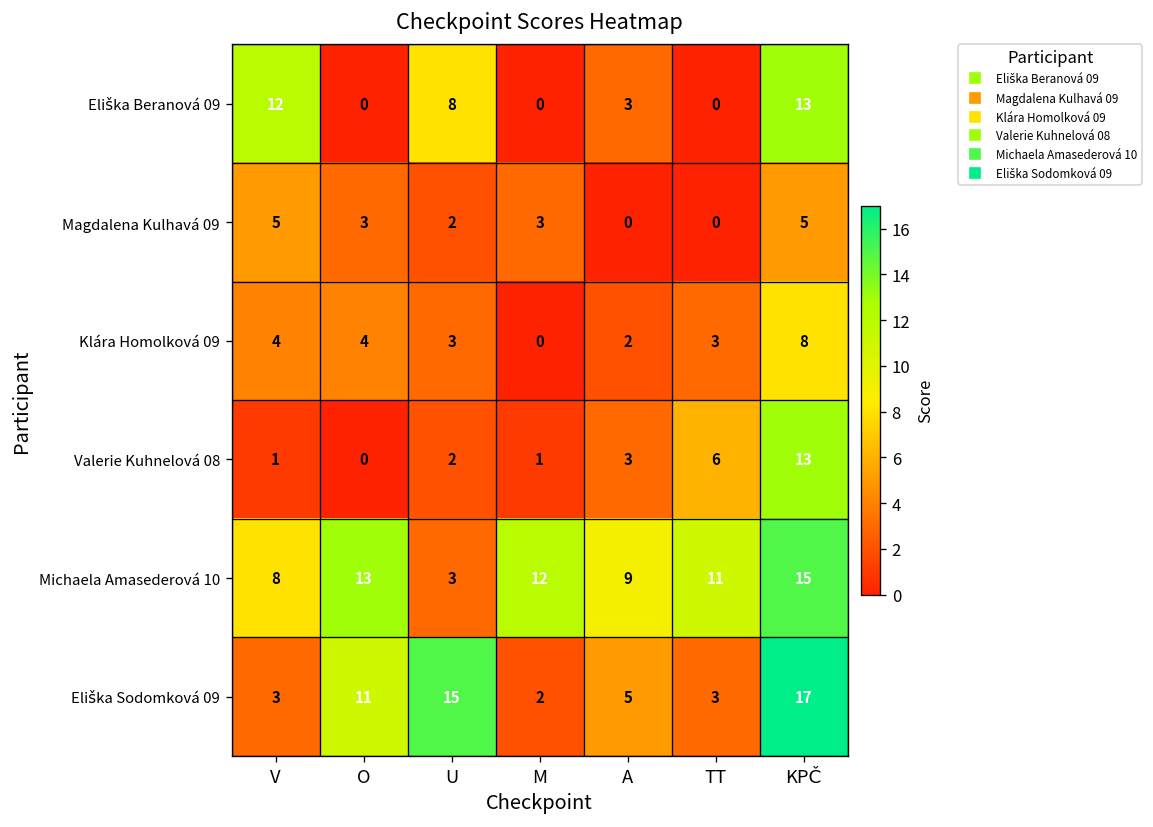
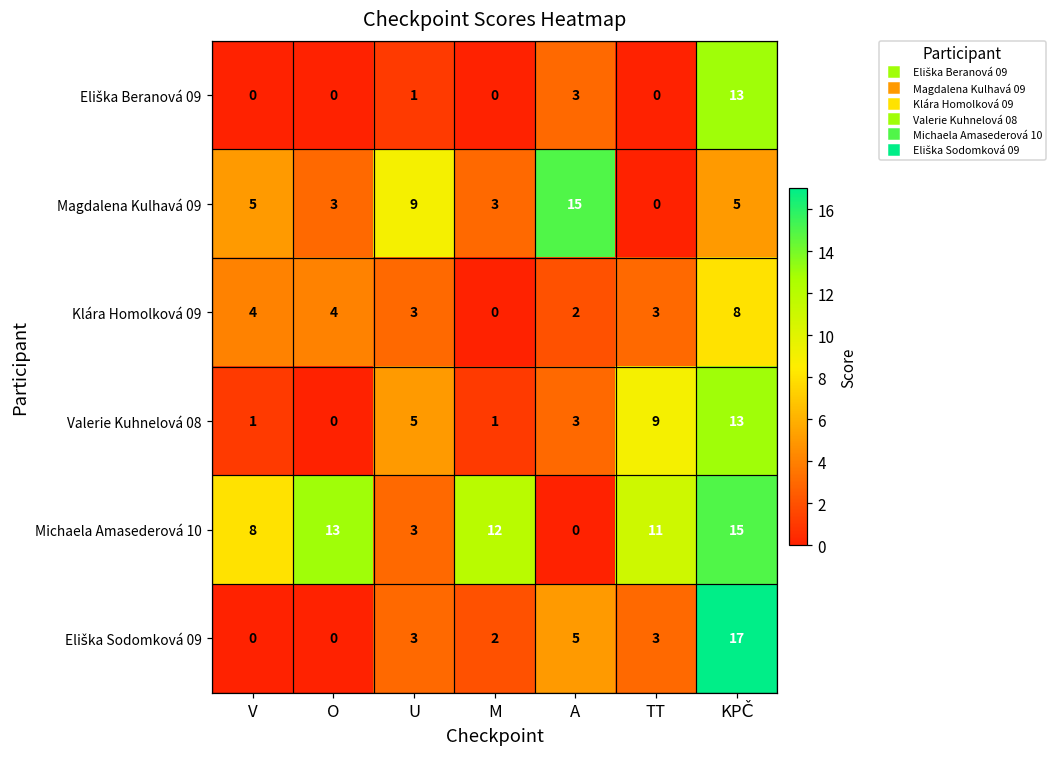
  {
    "Eliška Beranová 09": {
-     "V": 12,
+     "V": 0,
      "O": 0,
-     "U": 8,
+     "U": 1,
      "M": 0,
      "A": 3,
      "TT": 0,
      "KPČ": 13
    },
    "Magdalena Kulhavá 09": {
      "V": 5,
      "O": 3,
-     "U": 2,
+     "U": 9,
      "M": 3,
-     "A": 0,
+     "A": 15,
      "TT": 0,
      "KPČ": 5
    },
    "Klára Homolková 09": {
      "V": 4,
      "O": 4,
      "U": 3,
      "M": 0,
      "A": 2,
      "TT": 3,
      "KPČ": 8
    },
    "Valerie Kuhnelová 08": {
      "V": 1,
      "O": 0,
-     "U": 2,
+     "U": 5,
      "M": 1,
      "A": 3,
-     "TT": 6,
+     "TT": 9,
      "KPČ": 13
    },
    "Michaela Amasederová 10": {
      "V": 8,
      "O": 13,
      "U": 3,
      "M": 12,
-     "A": 9,
+     "A": 0,
      "TT": 11,
      "KPČ": 15
    },
    "Eliška Sodomková 09": {
-     "V": 3,
-     "O": 11,
-     "U": 15,
+     "V": 0,
+     "O": 0,
+     "U": 3,
      "M": 2,
      "A": 5,
      "TT": 3,
      "KPČ": 17
    }
  }
